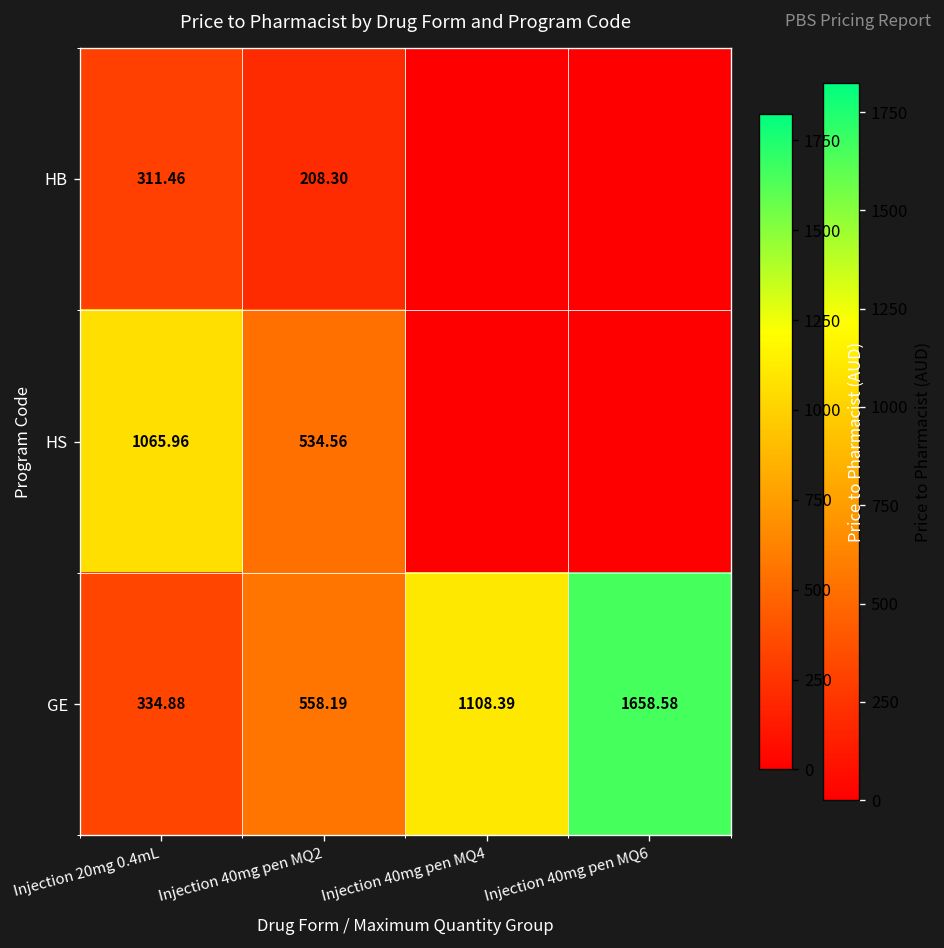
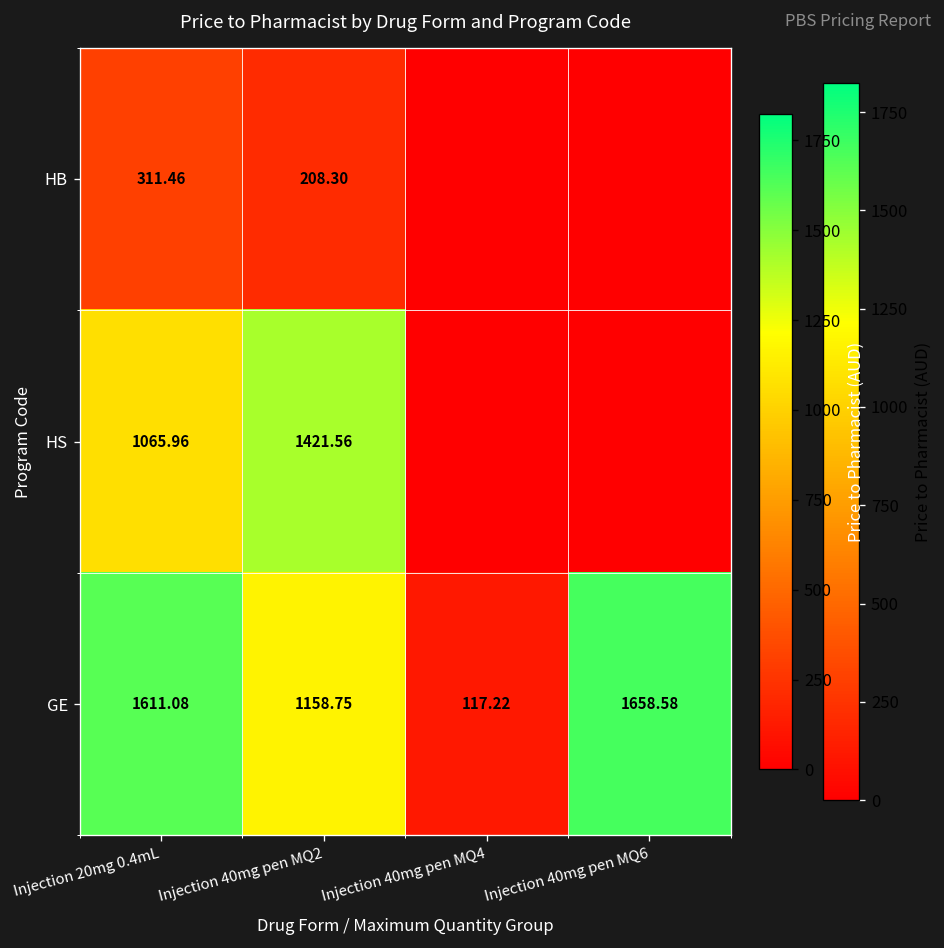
  {
    "HB": {
      "Injection 20mg 0.4mL": 311.46,
      "Injection 40mg pen MQ2": 208.30
    },
    "HS": {
      "Injection 20mg 0.4mL": 1065.96,
-     "Injection 40mg pen MQ2": 534.56
+     "Injection 40mg pen MQ2": 1421.56
    },
    "GE": {
-     "Injection 20mg 0.4mL": 334.88,
-     "Injection 40mg pen MQ2": 558.19,
-     "Injection 40mg pen MQ4": 1108.39,
+     "Injection 20mg 0.4mL": 1611.08,
+     "Injection 40mg pen MQ2": 1158.75,
+     "Injection 40mg pen MQ4": 117.22,
      "Injection 40mg pen MQ6": 1658.58
    }
  }
